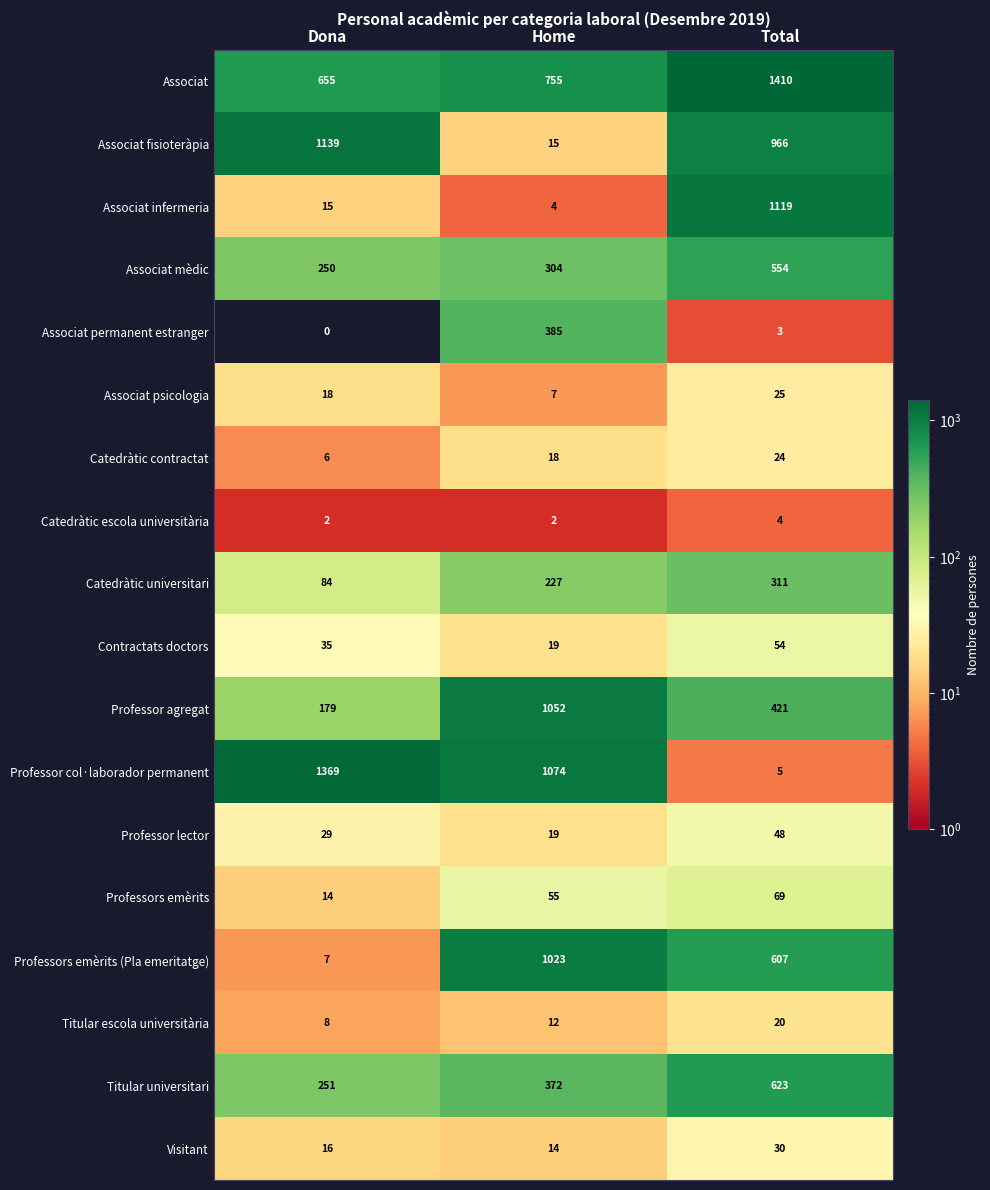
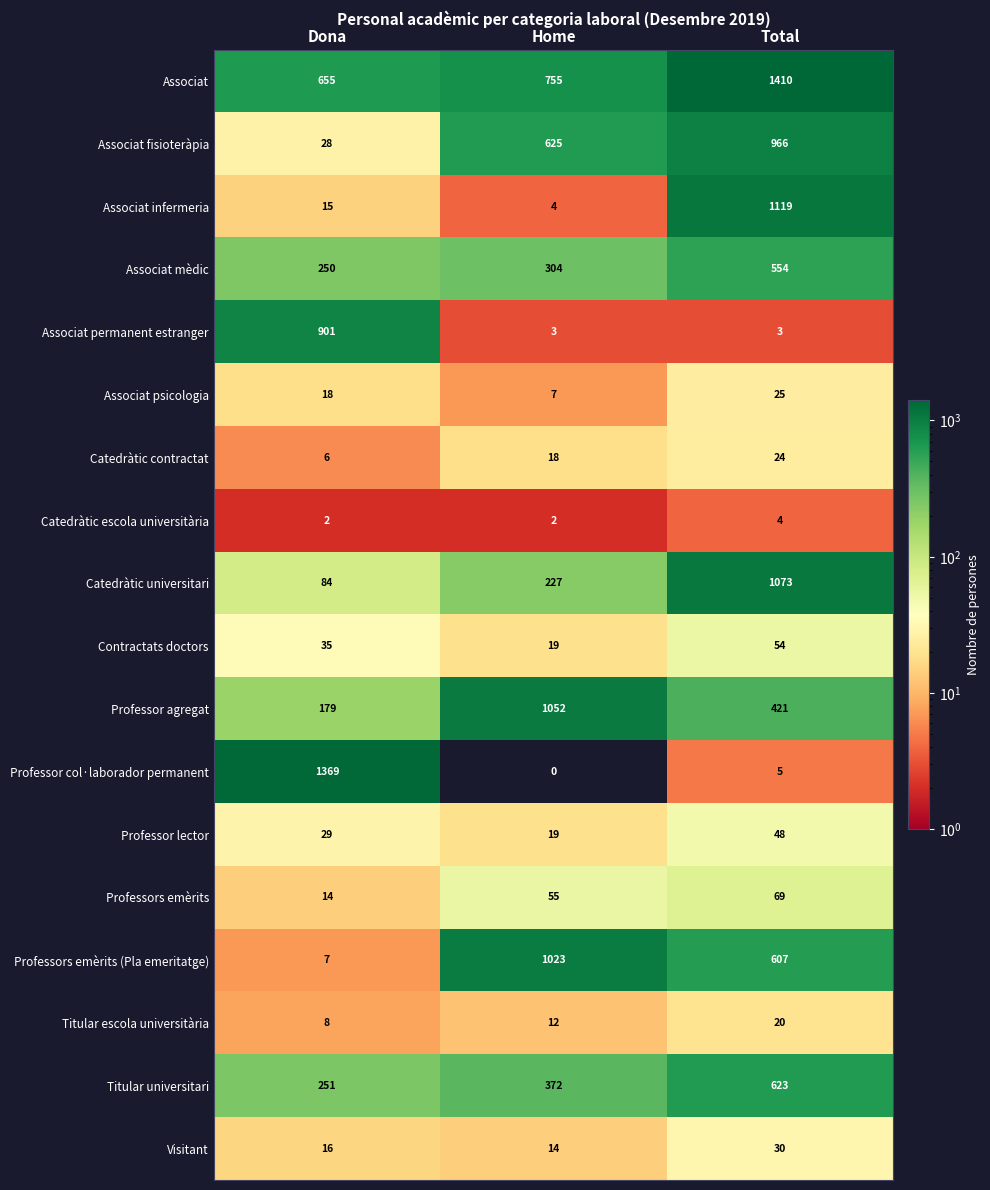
  {
    "Associat": {
      "Dona": 655,
      "Home": 755,
      "Total": 1410
    },
    "Associat fisioteràpia": {
-     "Dona": 1139,
-     "Home": 15,
+     "Dona": 28,
+     "Home": 625,
      "Total": 966
    },
    "Associat infermeria": {
      "Dona": 15,
      "Home": 4,
      "Total": 1119
    },
    "Associat mèdic": {
      "Dona": 250,
      "Home": 304,
      "Total": 554
    },
    "Associat permanent estranger": {
-     "Dona": 0,
-     "Home": 385,
+     "Dona": 901,
+     "Home": 3,
      "Total": 3
    },
    "Associat psicologia": {
      "Dona": 18,
      "Home": 7,
      "Total": 25
    },
    "Catedràtic contractat": {
      "Dona": 6,
      "Home": 18,
      "Total": 24
    },
    "Catedràtic escola universitària": {
      "Dona": 2,
      "Home": 2,
      "Total": 4
    },
    "Catedràtic universitari": {
      "Dona": 84,
      "Home": 227,
-     "Total": 311
+     "Total": 1073
    },
    "Contractats doctors": {
      "Dona": 35,
      "Home": 19,
      "Total": 54
    },
    "Professor agregat": {
      "Dona": 179,
      "Home": 1052,
      "Total": 421
    },
    "Professor col·laborador permanent": {
      "Dona": 1369,
-     "Home": 1074,
+     "Home": 0,
      "Total": 5
    },
    "Professor lector": {
      "Dona": 29,
      "Home": 19,
      "Total": 48
    },
    "Professors emèrits": {
      "Dona": 14,
      "Home": 55,
      "Total": 69
    },
    "Professors emèrits (Pla emeritatge)": {
      "Dona": 7,
      "Home": 1023,
      "Total": 607
    },
    "Titular escola universitària": {
      "Dona": 8,
      "Home": 12,
      "Total": 20
    },
    "Titular universitari": {
      "Dona": 251,
      "Home": 372,
      "Total": 623
    },
    "Visitant": {
      "Dona": 16,
      "Home": 14,
      "Total": 30
    }
  }
